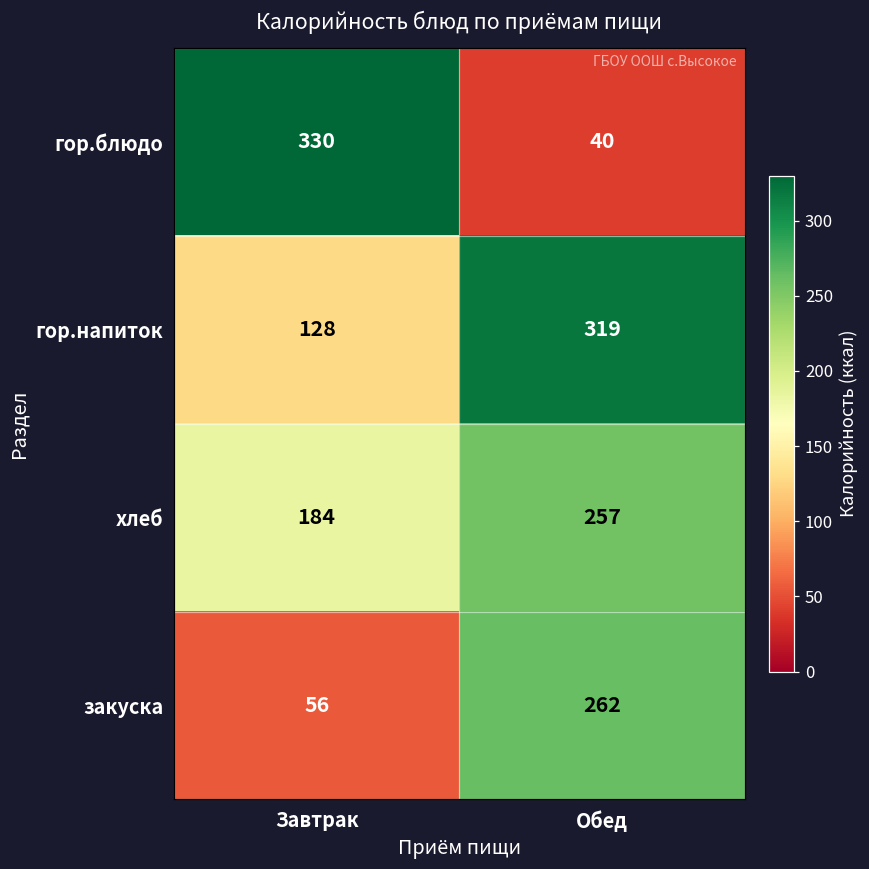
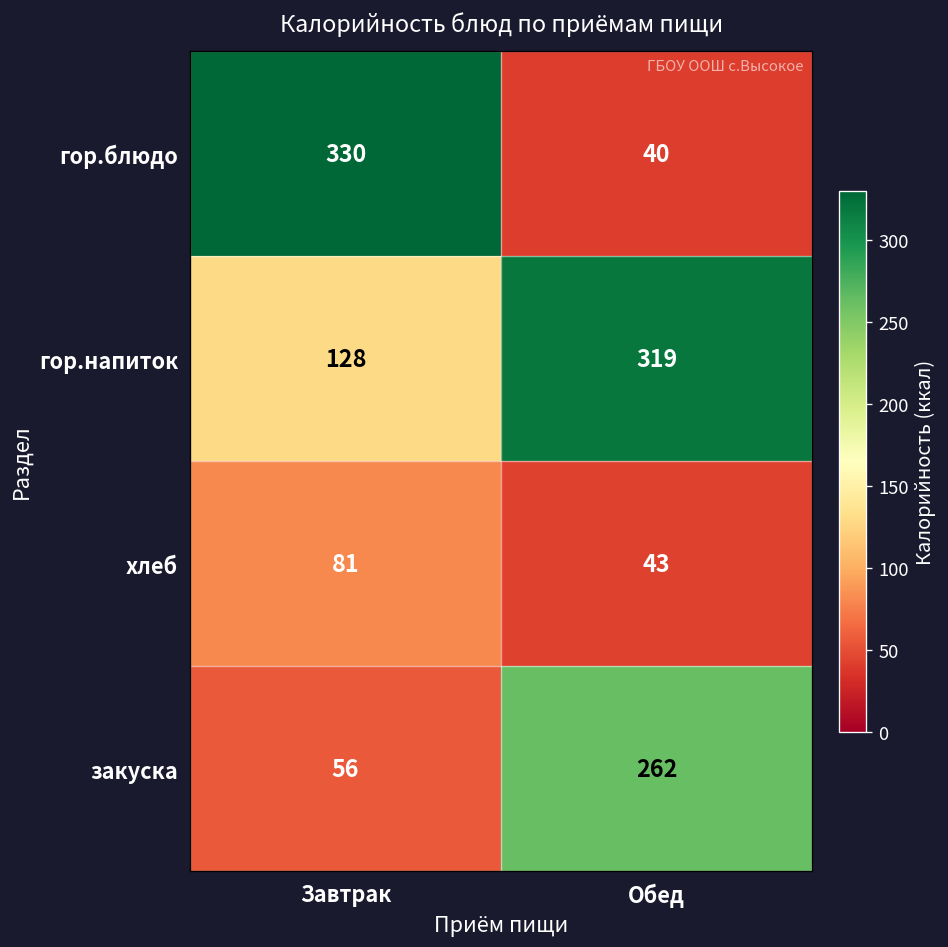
  {
    "гор.блюдо": {
      "Завтрак": 330
    },
    "гор.напиток": {
      "Завтрак": 128,
      "Обед": 319
    },
    "хлеб": {
-     "Завтрак": 184,
-     "Обед": 257
+     "Завтрак": 81,
+     "Обед": 43
    },
    "закуска": {
      "Завтрак": 56,
      "Обед": 262
    }
  }
